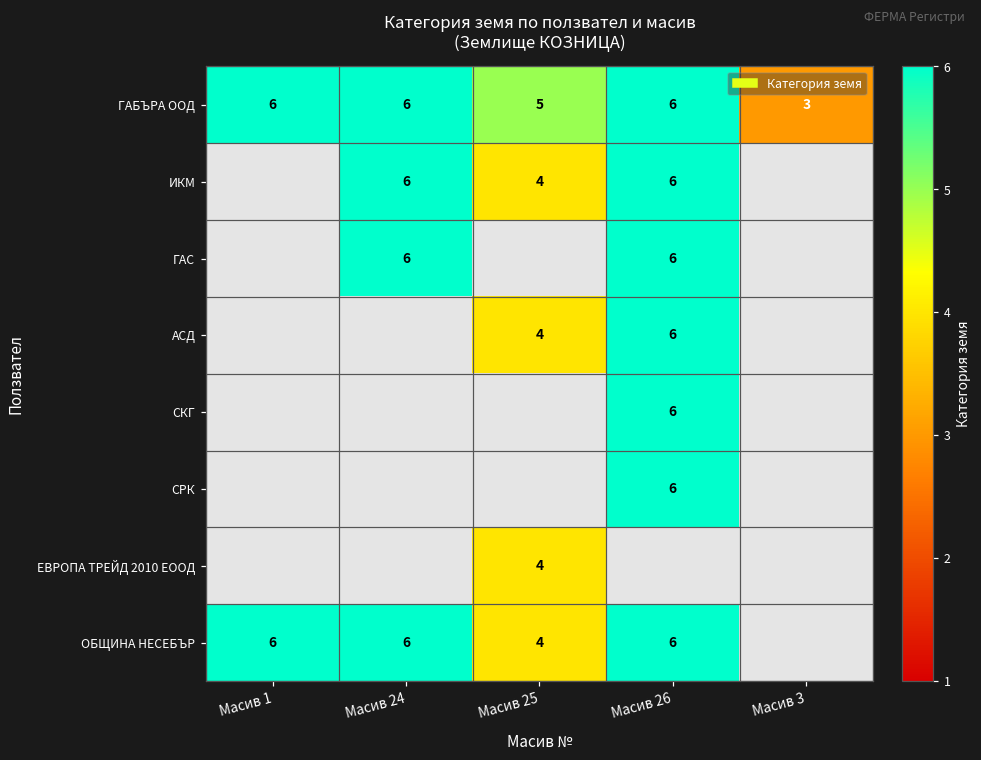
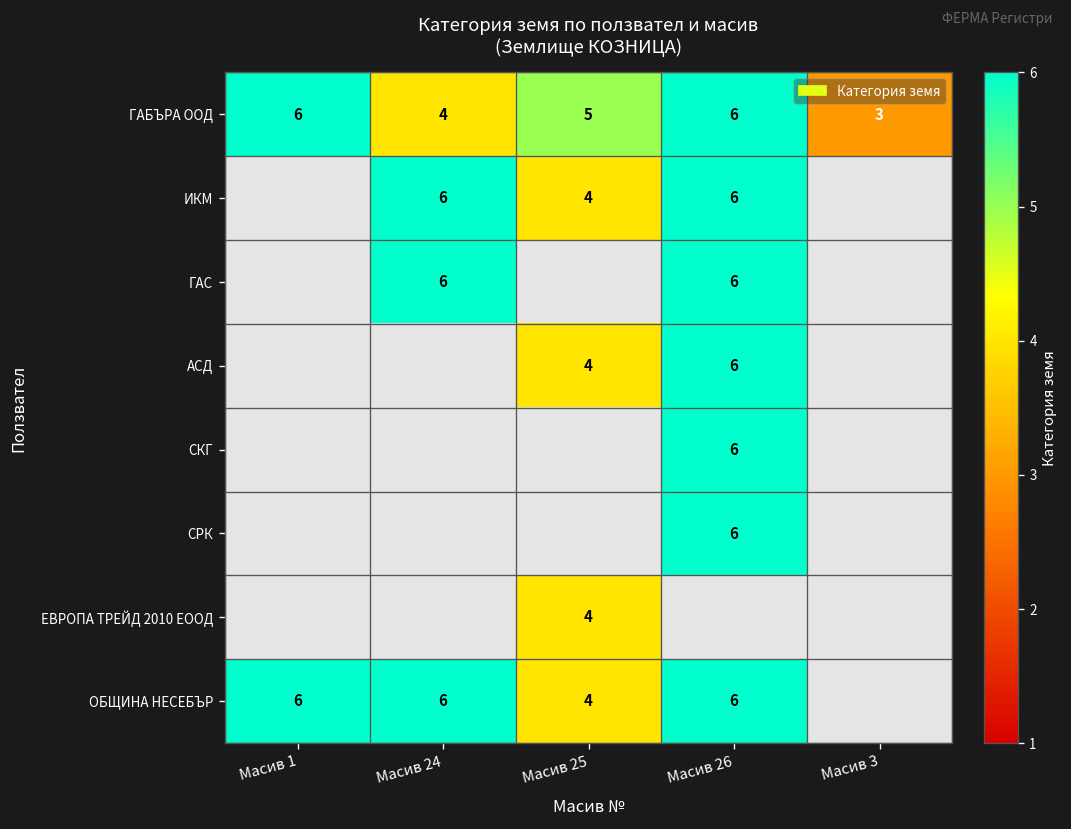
  {
    "ГАБЪРА ООД": {
      "Масив 1": 6,
-     "Масив 24": 6,
+     "Масив 24": 4,
      "Масив 25": 5,
      "Масив 26": 6,
      "Масив 3": 3
    },
    "ИКМ": {
      "Масив 24": 6,
      "Масив 25": 4,
      "Масив 26": 6
    },
    "ГАС": {
      "Масив 24": 6,
      "Масив 26": 6
    },
    "АСД": {
      "Масив 25": 4,
      "Масив 26": 6
    },
    "СКГ": {
      "Масив 26": 6
    },
    "СРК": {
      "Масив 26": 6
    },
    "ЕВРОПА ТРЕЙД 2010 ЕООД": {
      "Масив 25": 4
    },
    "ОБЩИНА НЕСЕБЪР": {
      "Масив 1": 6,
      "Масив 24": 6,
      "Масив 25": 4,
      "Масив 26": 6
    }
  }
